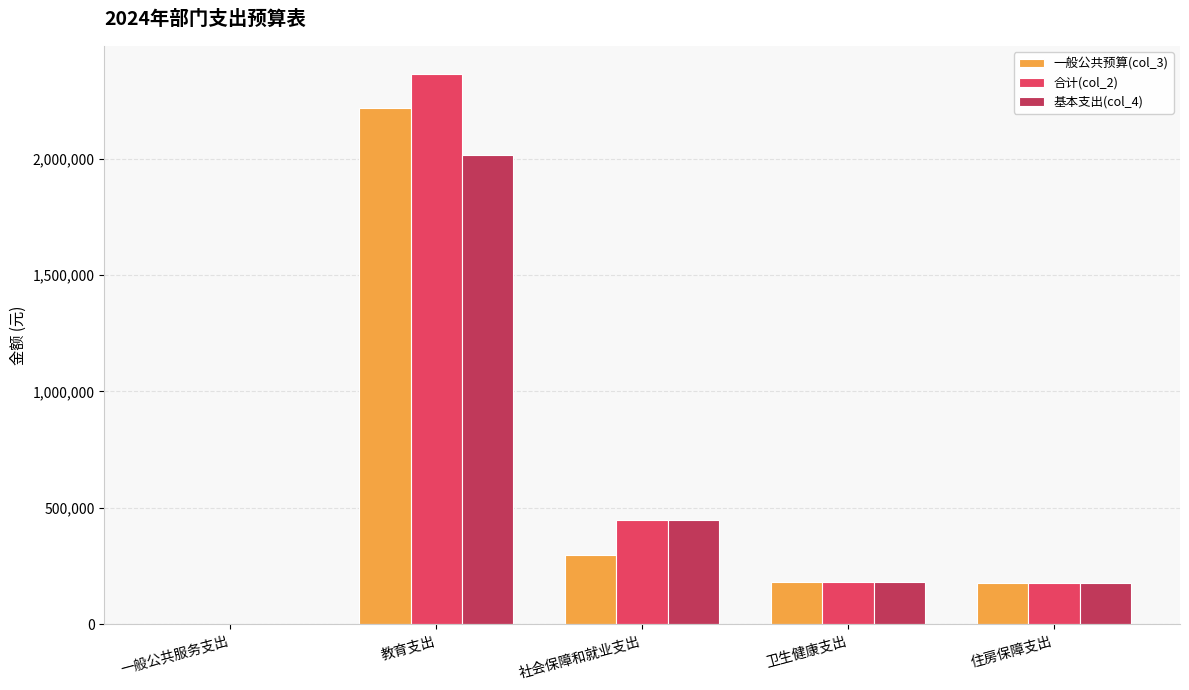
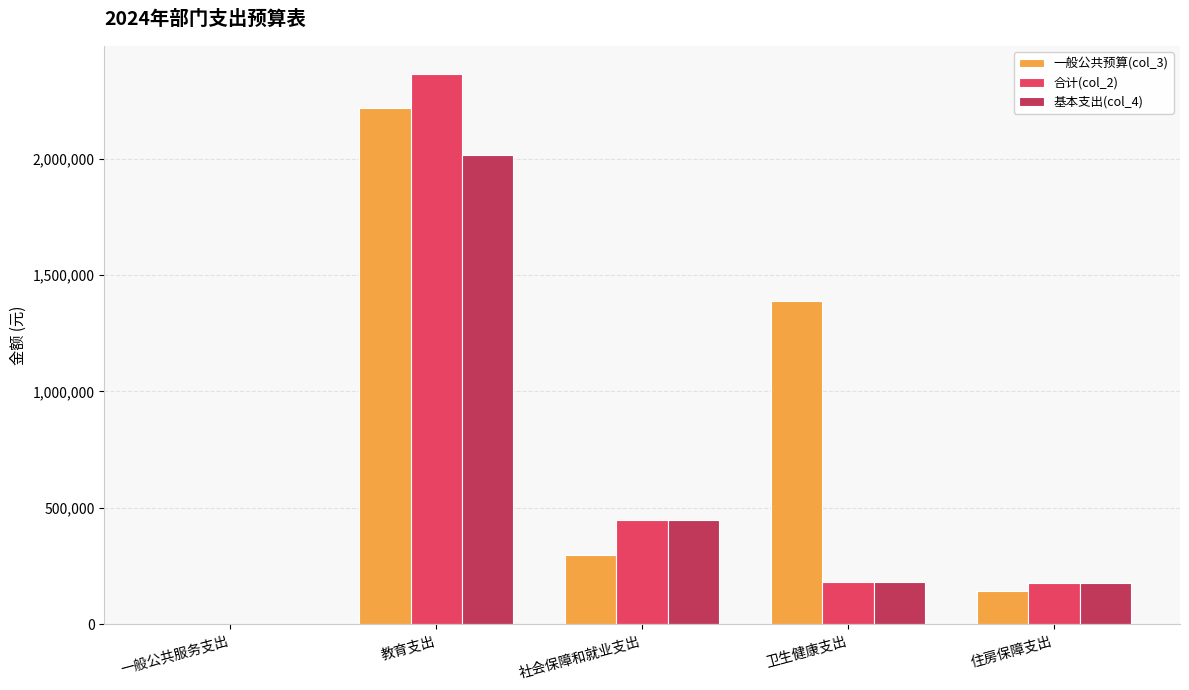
  {
    "一般公共预算(col_3)": {
      "教育支出": "2,210,000",
      "社会保障和就业支出": "300,000",
-     "卫生健康支出": "180,000",
-     "住房保障支出": "180,000"
+     "卫生健康支出": "1,390,000",
+     "住房保障支出": "150,000"
    }
  }
